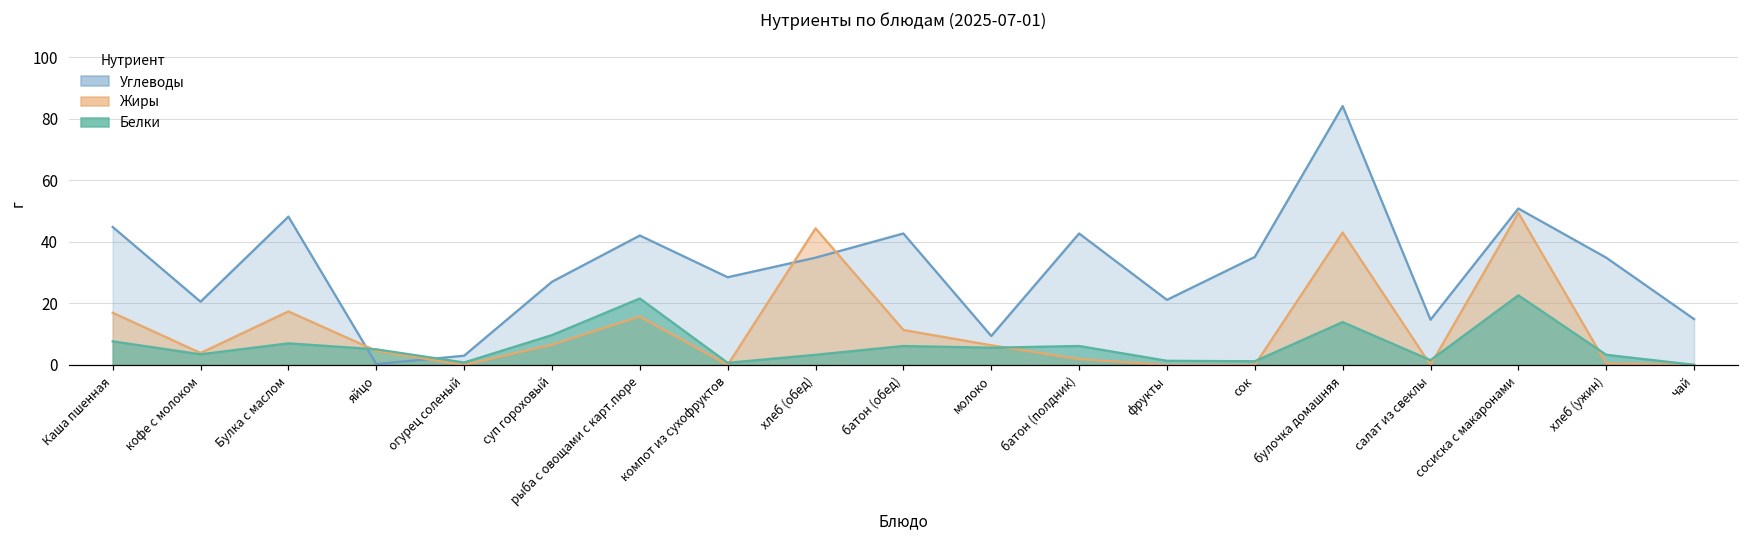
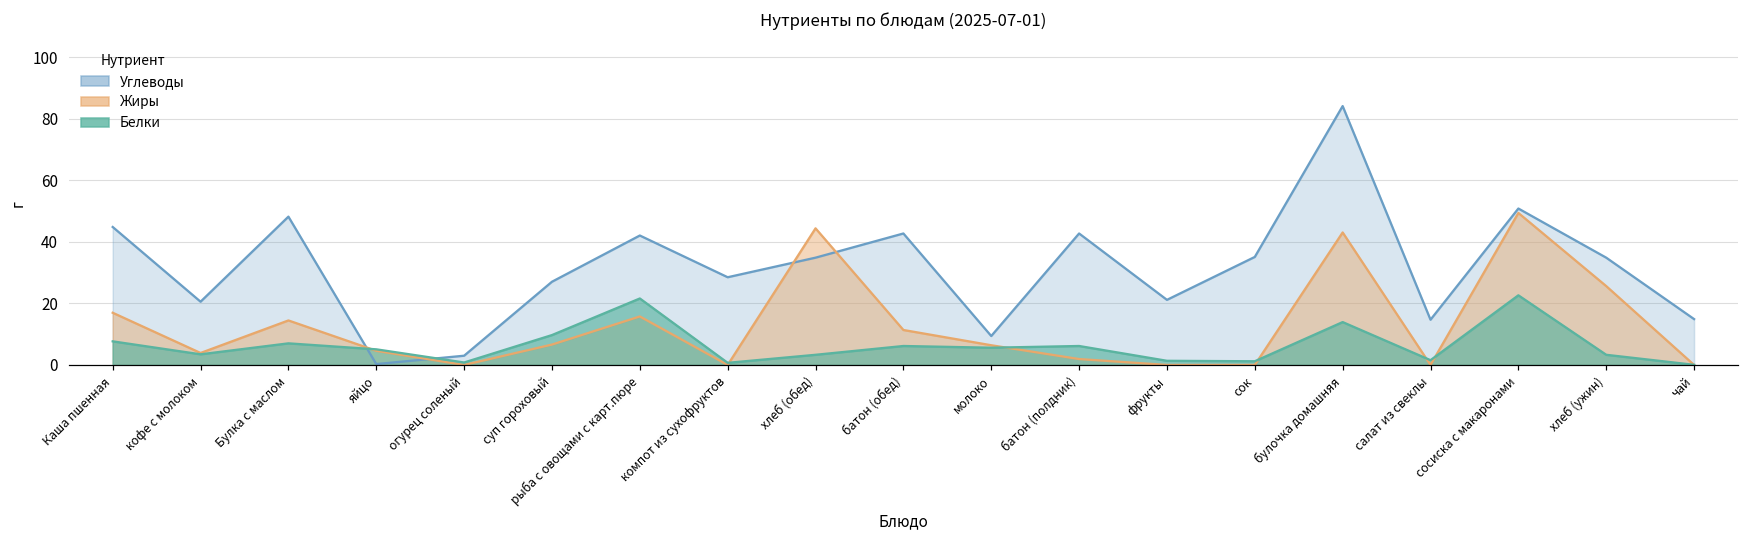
  {
    "Жиры": {
      "Каша пшенная": 17,
-     "Булка с маслом": 17,
+     "Булка с маслом": 14,
      "суп гороховый": 7,
      "рыба с овощами с карт.пюре": 16,
      "хлеб (обед)": 44,
      "батон (обед)": 11,
      "батон (полдник)": 2,
      "фрукты": 0,
      "сок": 0,
      "булочка домашняя": 43,
      "салат из свеклы": 0,
      "сосиска с макаронами": 49,
-     "хлеб (ужин)": 0
+     "хлеб (ужин)": 26
    }
  }
